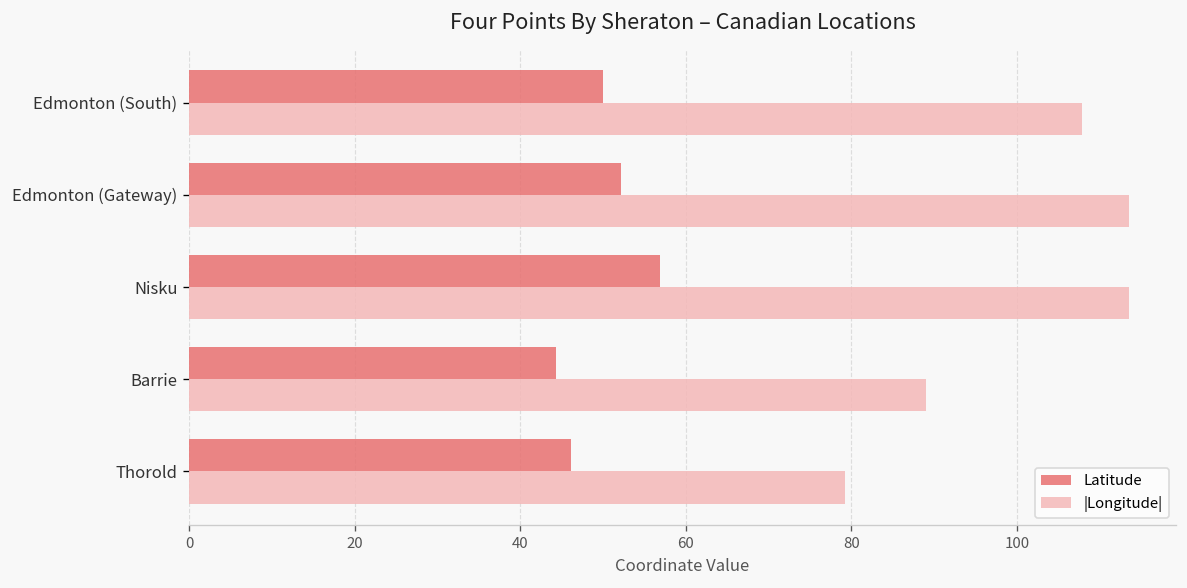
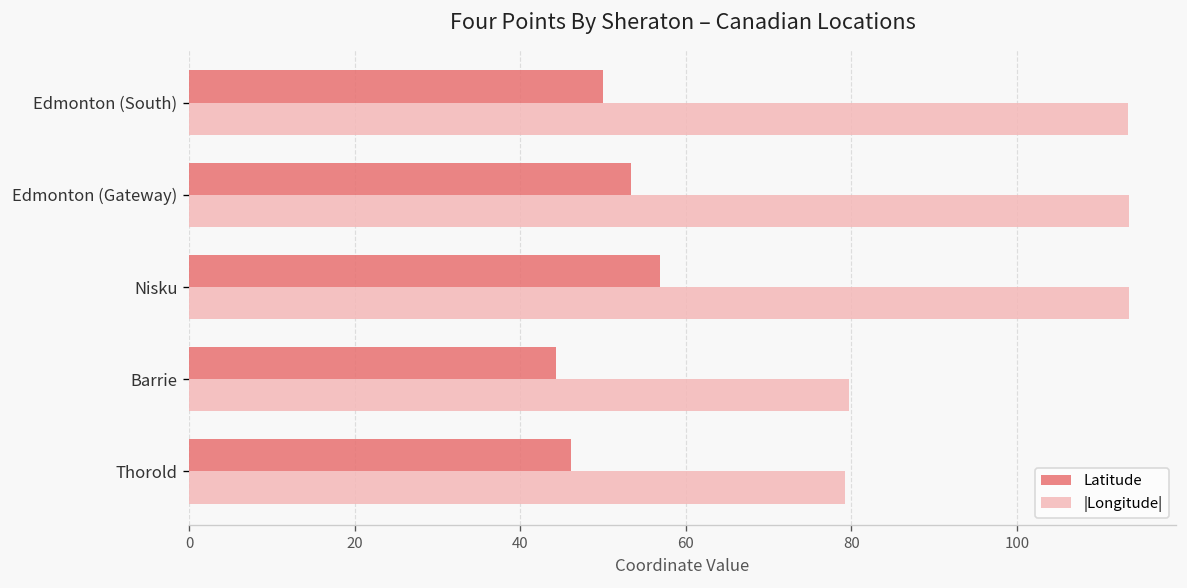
  {
    "Latitude": {
      "Edmonton (South)": 50,
-     "Edmonton (Gateway)": 52,
+     "Edmonton (Gateway)": 53,
      "Nisku": 57,
      "Barrie": 44,
      "Thorold": 46
    },
    "|Longitude|": {
-     "Edmonton (South)": 108,
+     "Edmonton (South)": 113,
      "Edmonton (Gateway)": 113,
      "Nisku": 114,
-     "Barrie": 89,
+     "Barrie": 80,
      "Thorold": 79
    }
  }
